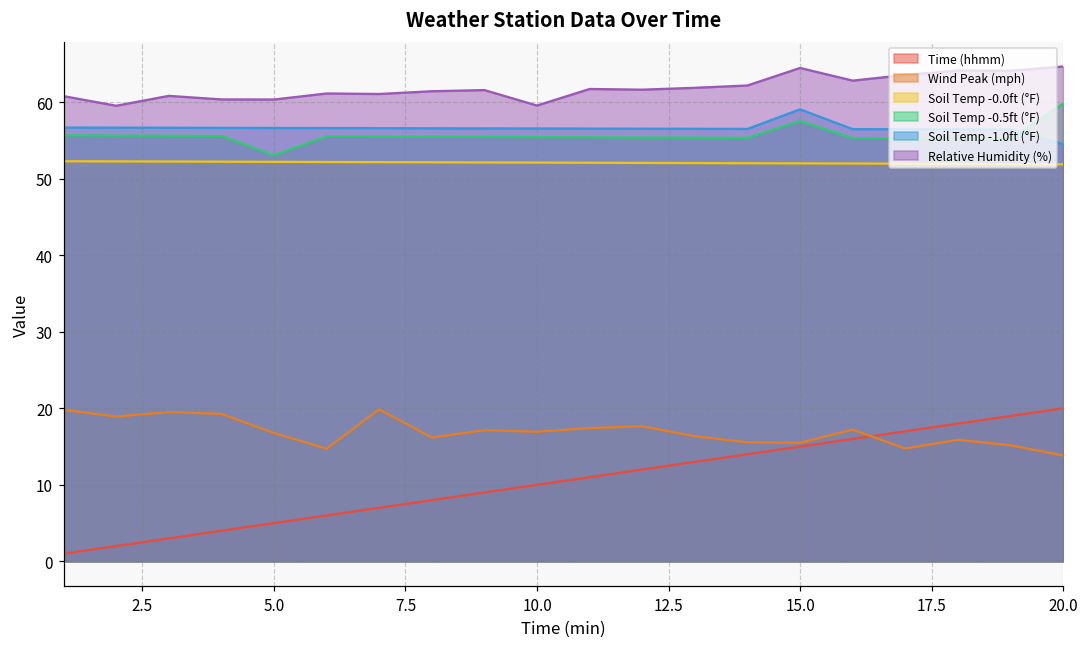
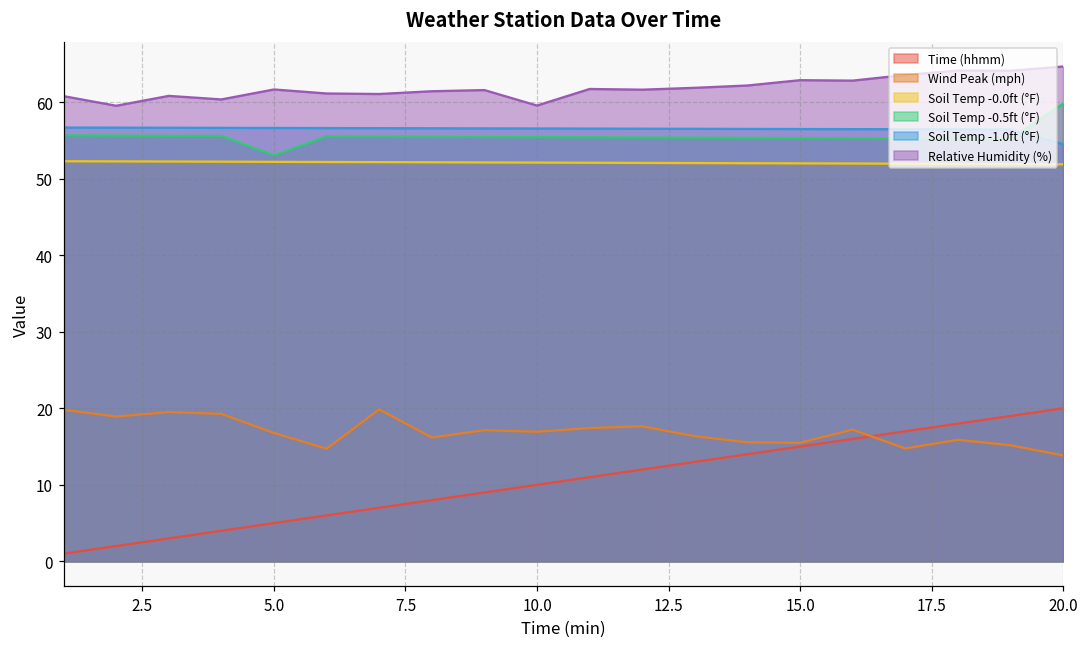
  {
    "Soil Temp -0.5ft (°F)": {
      "5.0": 53,
      "10.0": 55,
-     "15.0": 58,
+     "15.0": 55,
      "20.0": 60
    },
    "Soil Temp -1.0ft (°F)": {
      "5.0": 57,
      "10.0": 57,
-     "15.0": 59,
+     "15.0": 57,
      "20.0": 55
    },
    "Relative Humidity (%)": {
-     "5.0": 60,
+     "5.0": 62,
      "10.0": 60,
-     "15.0": 64,
+     "15.0": 63,
      "20.0": 65
    }
  }
